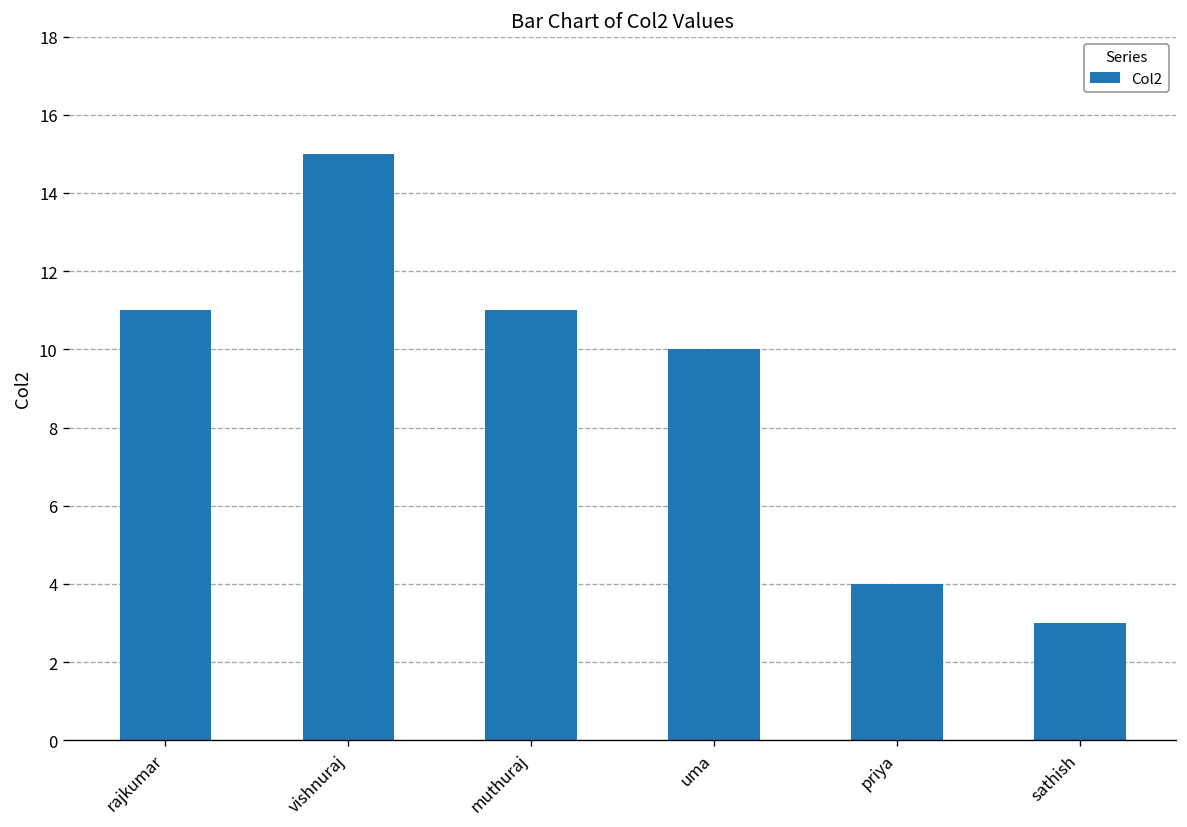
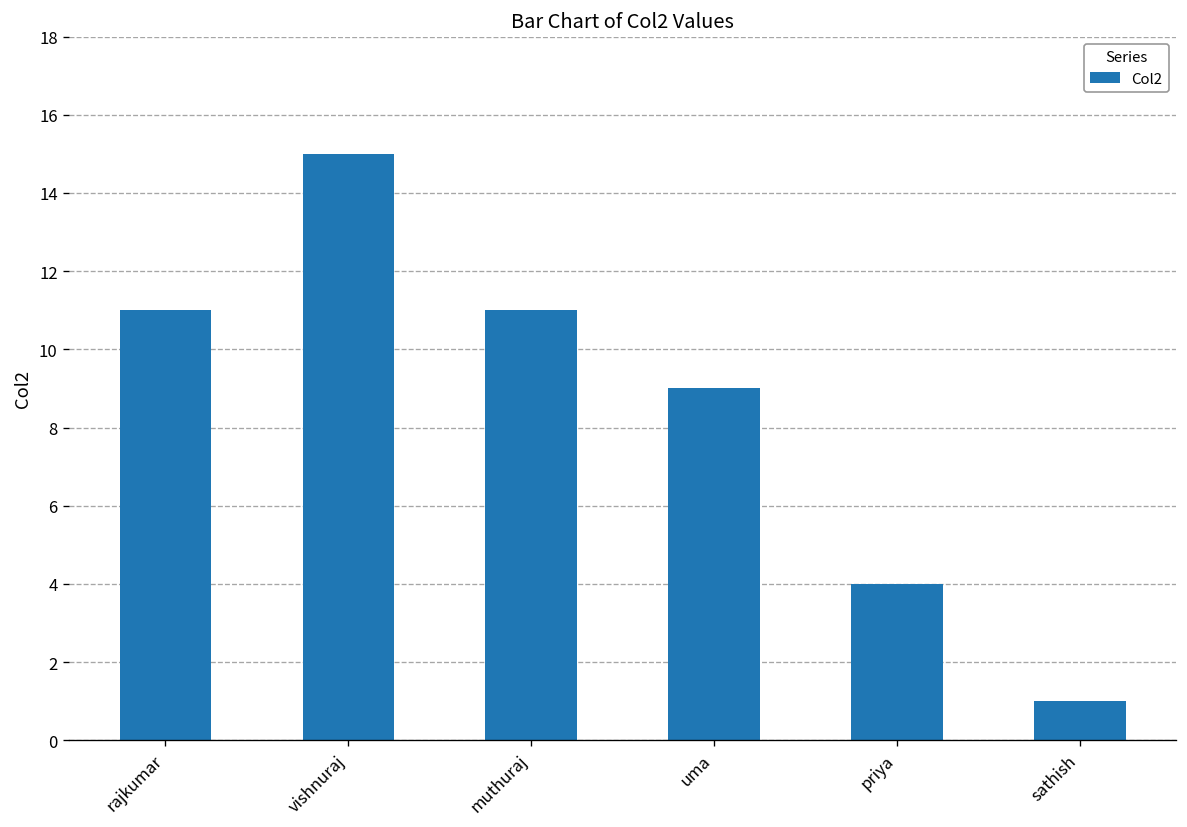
  {
    "rajkumar": 11,
    "vishnuraj": 15,
    "muthuraj": 11,
-   "uma": 10,
+   "uma": 9,
    "priya": 4,
-   "sathish": 3
+   "sathish": 1
  }
